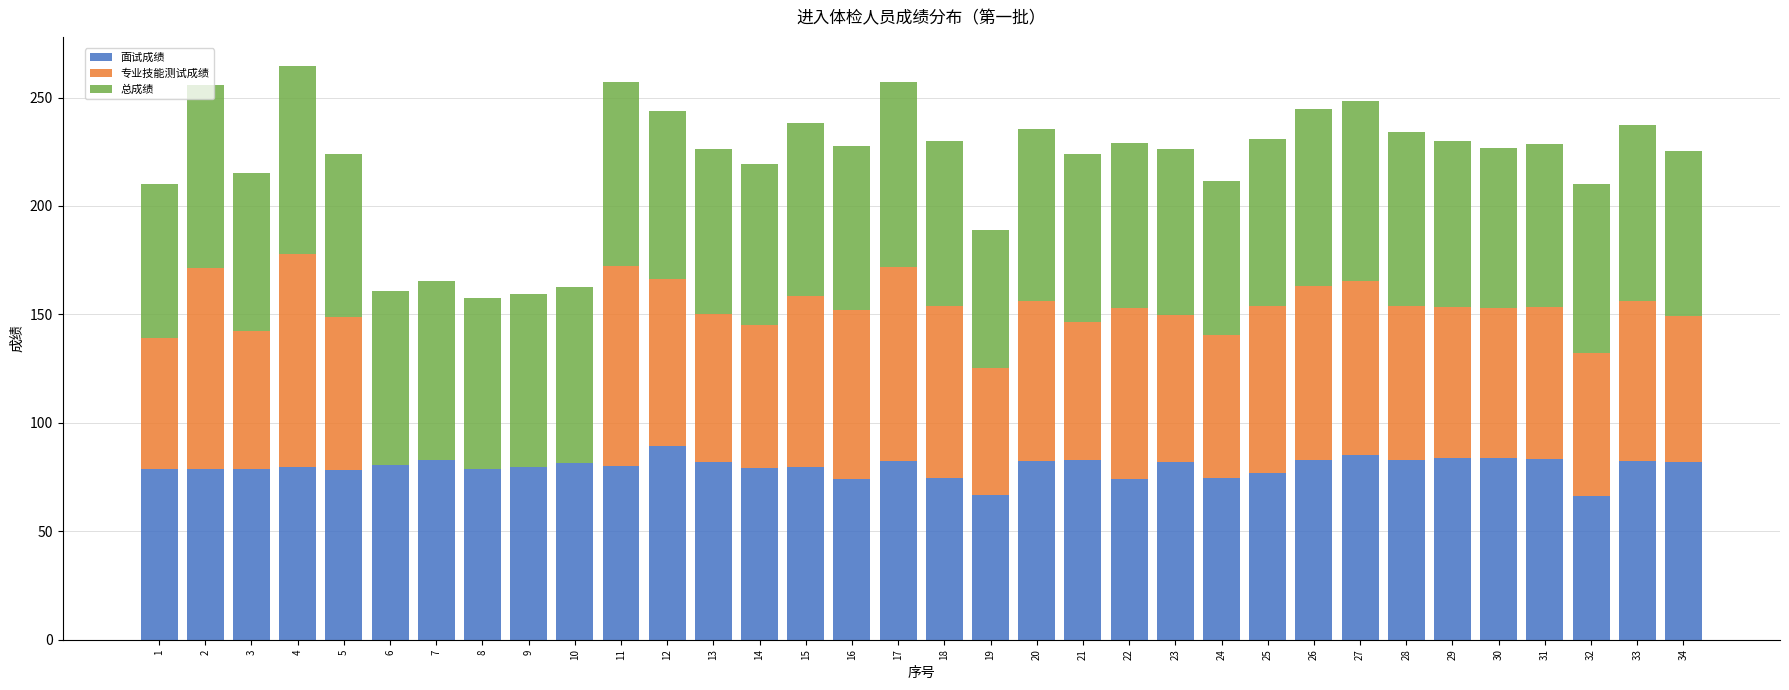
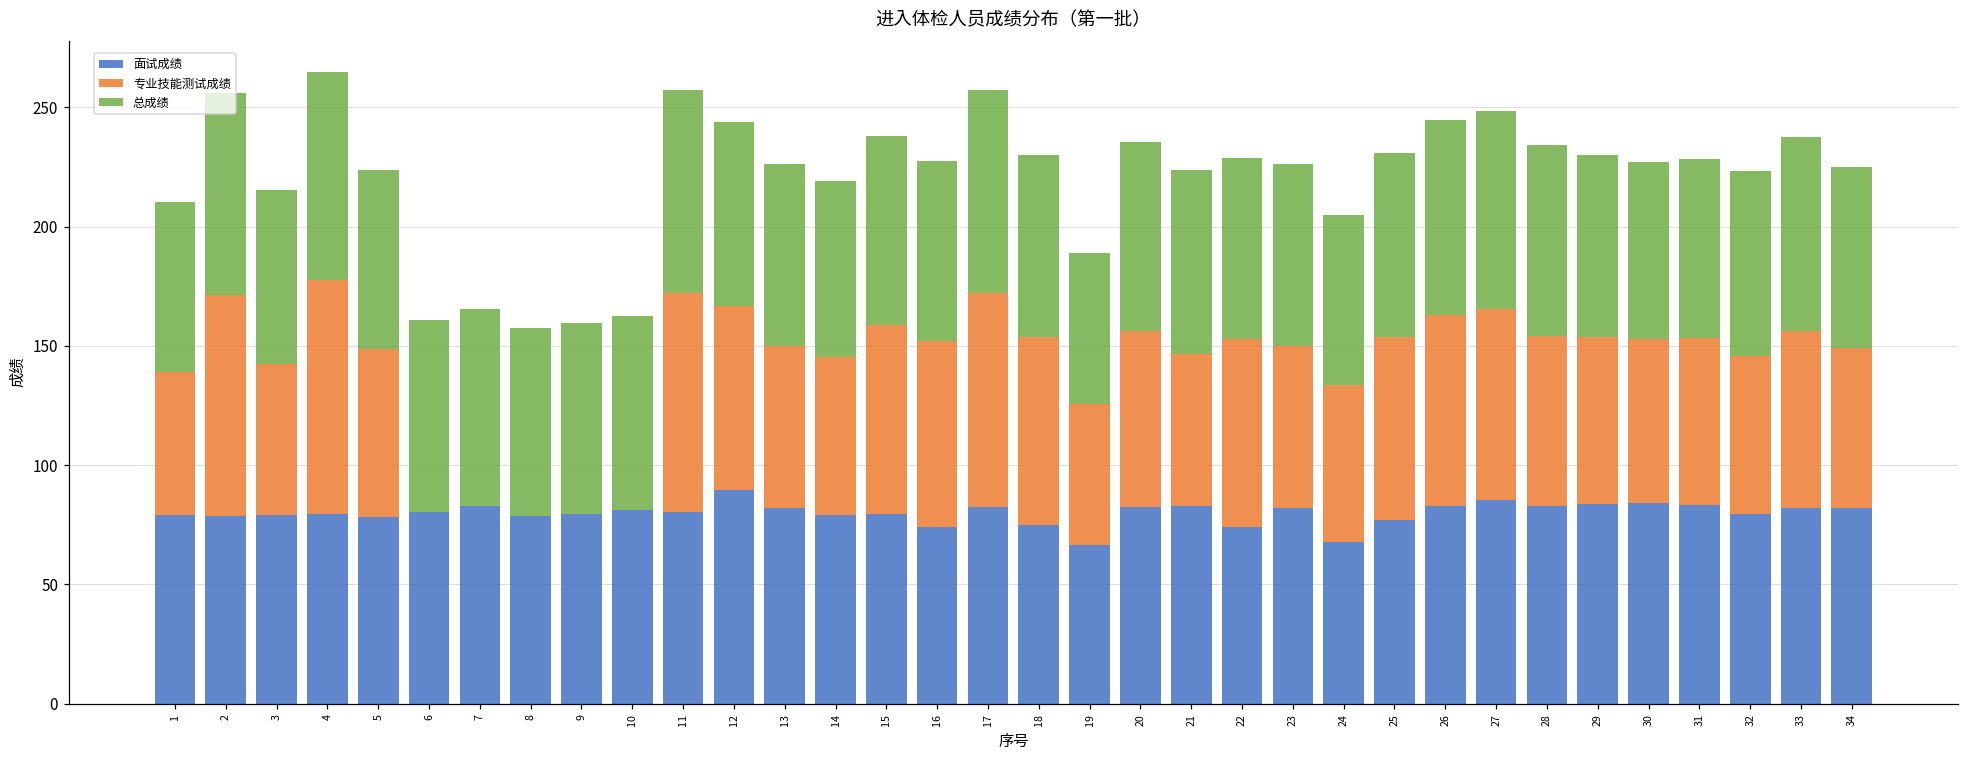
  {
    "面试成绩": {
      "1": 79,
      "2": 79,
      "3": 79,
      "4": 80,
      "5": 78,
      "6": 81,
      "7": 83,
      "8": 79,
      "9": 80,
      "10": 81,
      "11": 80,
      "12": 90,
      "13": 82,
      "14": 79,
      "15": 80,
      "16": 74,
      "17": 83,
      "18": 75,
      "19": 67,
      "20": 82,
      "21": 83,
      "22": 74,
      "23": 82,
-     "24": 75,
+     "24": 68,
      "25": 77,
      "26": 83,
      "27": 85,
      "28": 83,
      "29": 84,
      "30": 84,
      "31": 83,
-     "32": 66,
+     "32": 80,
      "33": 82,
      "34": 82
    },
    "专业技能测试成绩": {
      "1": 60,
      "2": 93,
      "3": 64,
      "4": 98,
      "5": 70,
      "6": 0,
      "7": 0,
      "8": 0,
      "9": 0,
      "10": 0,
      "11": 92,
      "12": 77,
      "13": 68,
      "14": 66,
      "15": 79,
      "16": 78,
      "17": 90,
      "18": 79,
      "19": 59,
      "20": 74,
      "21": 64,
      "22": 79,
      "23": 68,
      "24": 66,
      "25": 77,
      "26": 80,
      "27": 80,
      "28": 71,
      "29": 70,
      "30": 69,
      "31": 70,
      "32": 66,
      "33": 74,
      "34": 67
    },
    "总成绩": {
      "1": 71,
      "3": 73,
      "4": 87,
      "5": 75,
      "6": 81,
      "7": 83,
      "8": 79,
      "9": 80,
      "10": 81,
      "11": 85,
      "12": 77,
      "13": 76,
      "14": 74,
      "15": 79,
      "16": 76,
      "17": 85,
      "18": 76,
      "19": 64,
      "20": 79,
      "21": 77,
      "22": 76,
      "23": 76,
      "24": 71,
      "25": 77,
      "26": 82,
      "27": 83,
      "28": 80,
      "29": 76,
      "30": 74,
      "31": 75,
      "32": 78,
      "33": 81,
      "34": 76
    }
  }
